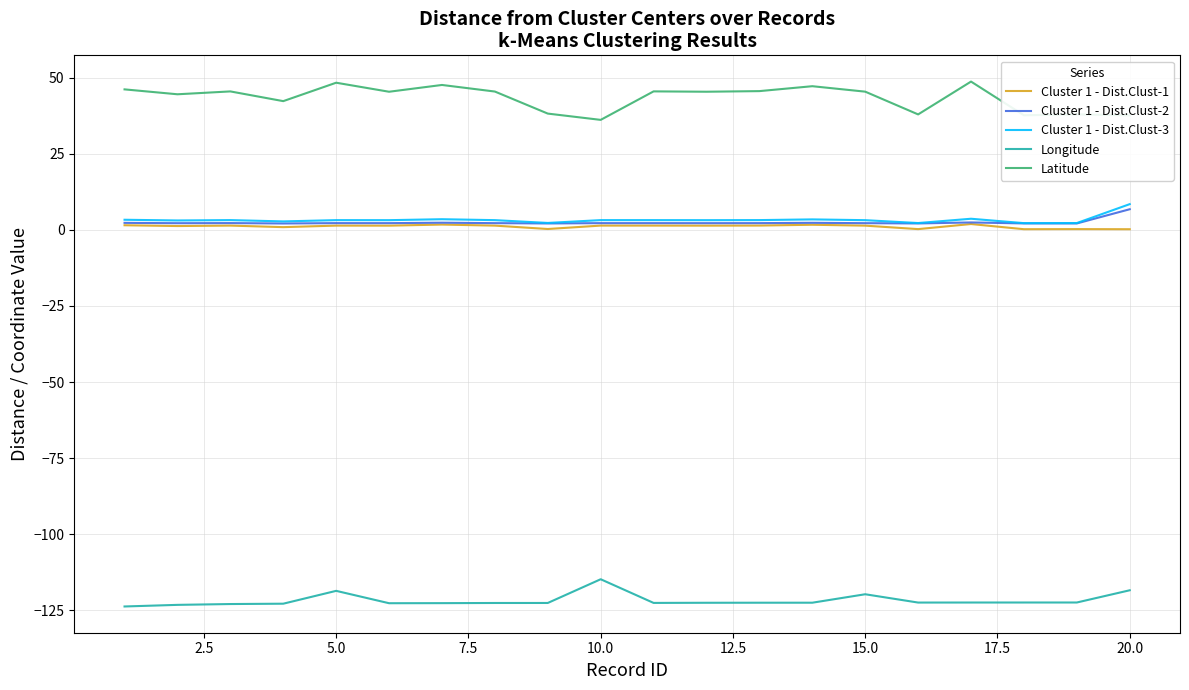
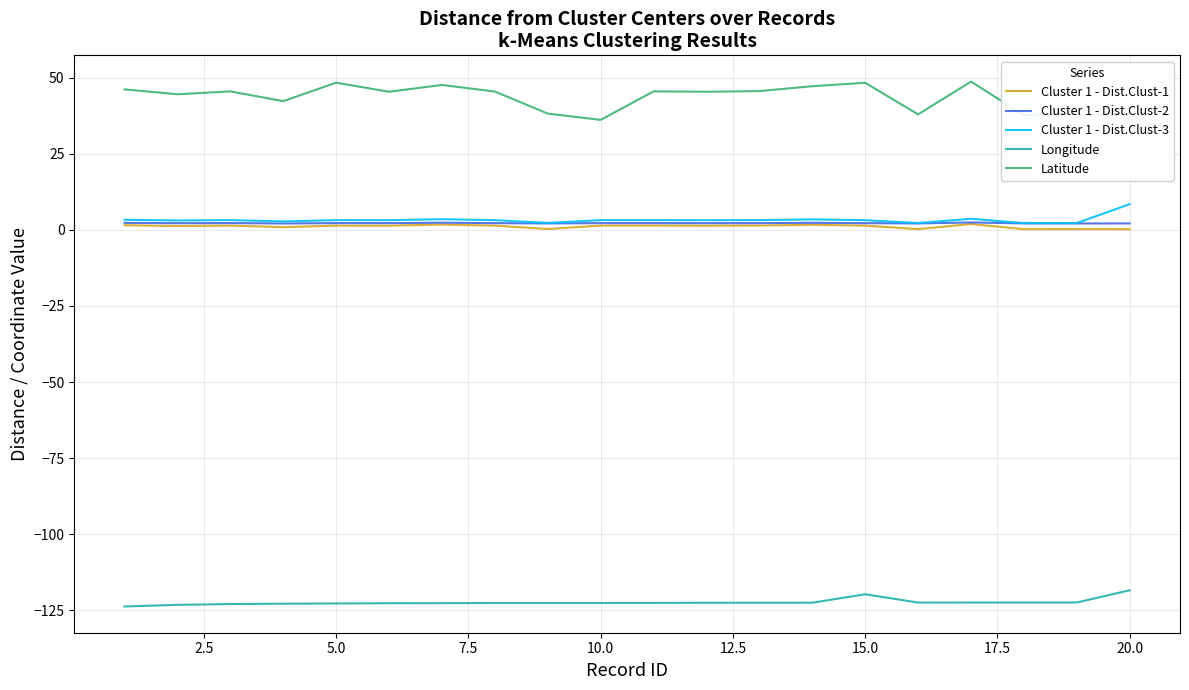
  {
    "Cluster 1 - Dist.Clust-1": {
      "20.0": 0
    },
    "Cluster 1 - Dist.Clust-2": {
-     "20.0": 7
+     "20.0": 2
    },
    "Cluster 1 - Dist.Clust-3": {
      "5.0": 3,
      "10.0": 3,
      "15.0": 3,
      "20.0": 8
    },
    "Longitude": {
-     "5.0": -119,
-     "10.0": -115,
+     "5.0": -123,
+     "10.0": -123,
      "15.0": -120,
      "20.0": -118
    },
    "Latitude": {
      "5.0": 48,
      "10.0": 36,
-     "15.0": 45
+     "15.0": 48
    }
  }
